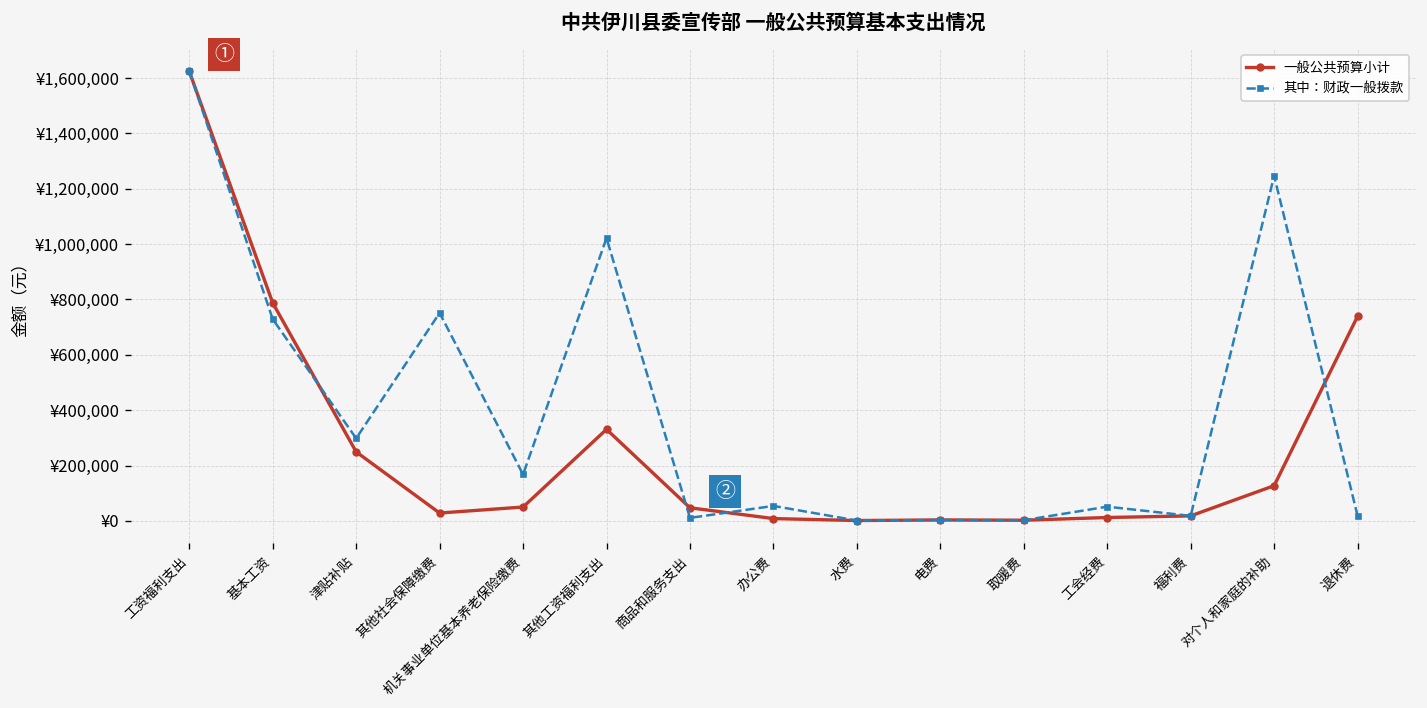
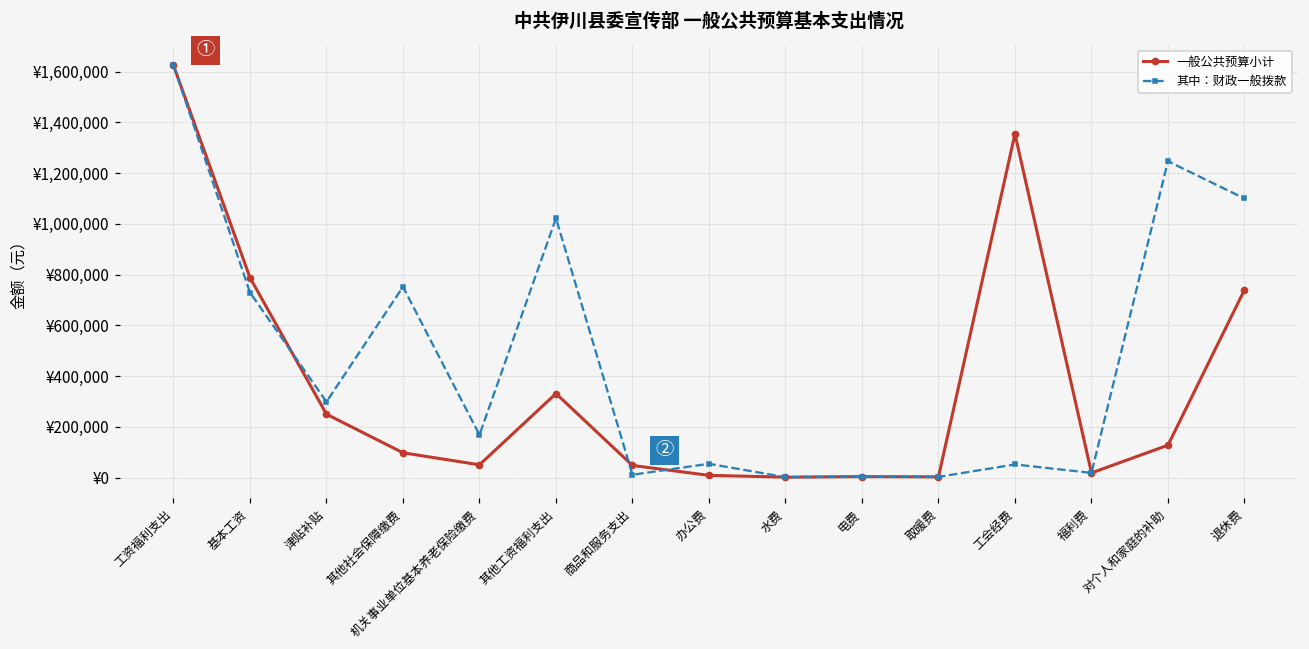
  {
    "一般公共预算小计": {
      "基本工资": "¥790,000",
      "津贴补贴": "¥250,000",
-     "其他社会保障缴费": "¥30,000",
+     "其他社会保障缴费": "¥100,000",
      "机关事业单位基本养老保险缴费": "¥50,000",
      "其他工资福利支出": "¥330,000",
      "商品和服务支出": "¥50,000",
      "办公费": "¥10,000",
-     "工会经费": "¥10,000",
+     "工会经费": "¥1,350,000",
      "对个人和家庭的补助": "¥130,000",
      "退休费": "¥740,000"
    },
    "其中：财政一般拨款": {
      "基本工资": "¥730,000",
      "津贴补贴": "¥300,000",
      "其他社会保障缴费": "¥750,000",
      "机关事业单位基本养老保险缴费": "¥170,000",
      "其他工资福利支出": "¥1,020,000",
      "商品和服务支出": "¥10,000",
      "办公费": "¥50,000",
      "工会经费": "¥50,000",
      "对个人和家庭的补助": "¥1,250,000",
-     "退休费": "¥20,000"
+     "退休费": "¥1,100,000"
    }
  }
